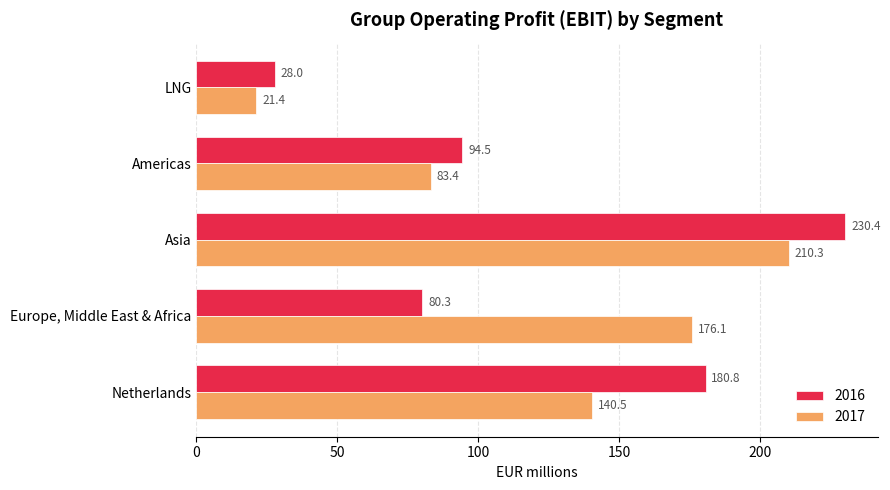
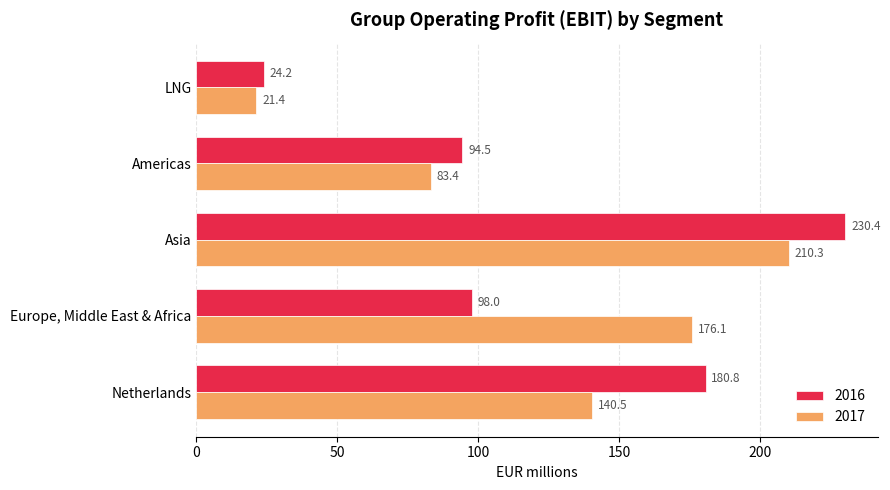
  {
    "2016": {
-     "LNG": 28.0,
+     "LNG": 24.2,
      "Americas": 94.5,
      "Asia": 230.4,
-     "Europe, Middle East & Africa": 80.3,
+     "Europe, Middle East & Africa": 98.0,
      "Netherlands": 180.8
    },
    "2017": {
      "LNG": 21.4,
      "Americas": 83.4,
      "Asia": 210.3,
      "Europe, Middle East & Africa": 176.1,
      "Netherlands": 140.5
    }
  }
